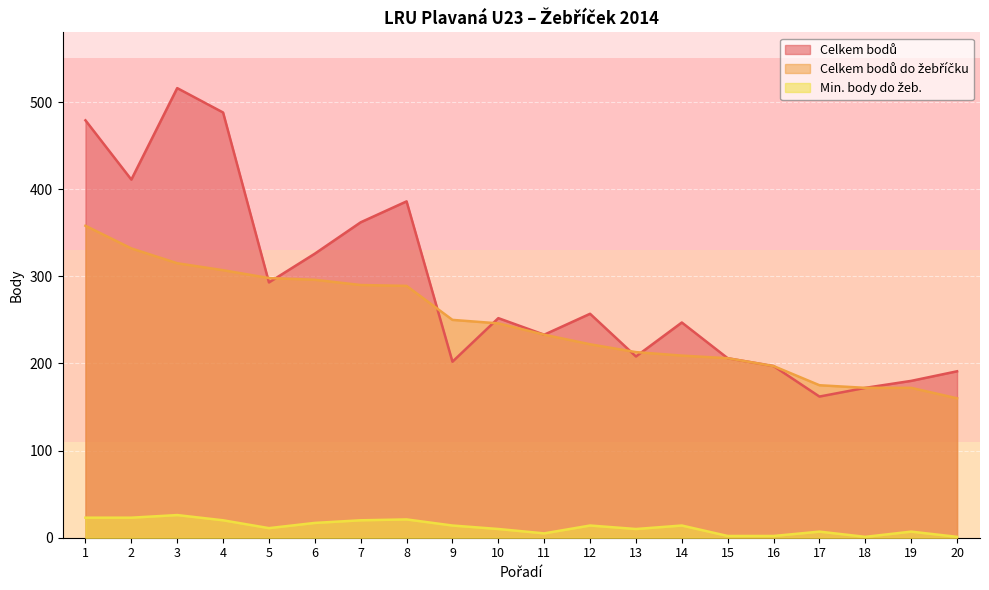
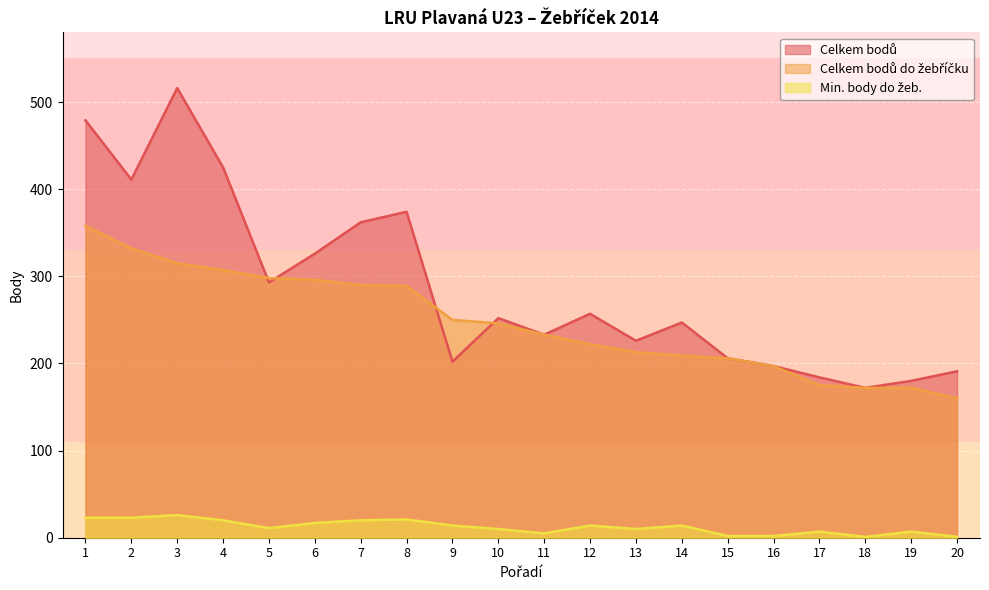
  {
    "Celkem bodů": {
      "1": 480,
      "2": 410,
      "3": 520,
-     "4": 490,
+     "4": 430,
      "5": 290,
      "6": 330,
      "7": 360,
-     "8": 390,
+     "8": 370,
      "9": 200,
      "10": 250,
      "12": 260,
-     "13": 210,
+     "13": 230,
      "14": 250,
-     "17": 160,
+     "17": 180,
      "19": 180,
      "20": 190
    }
  }
